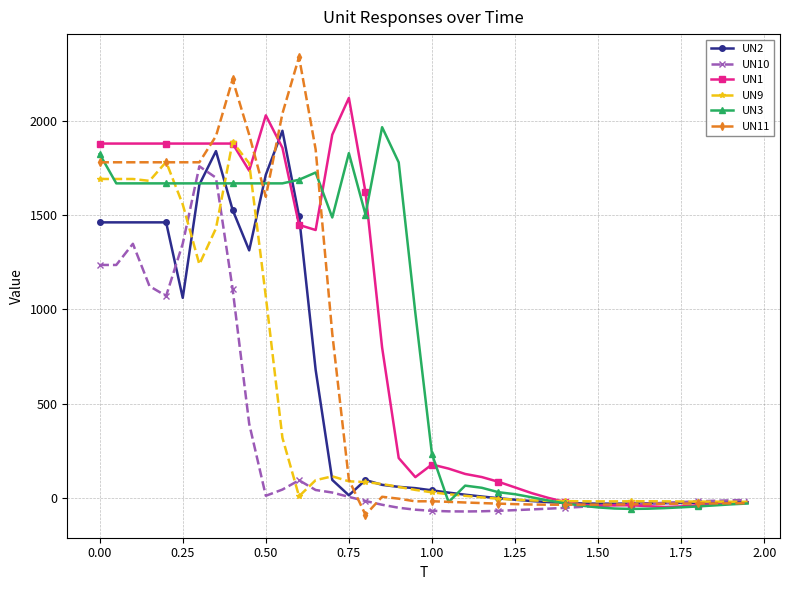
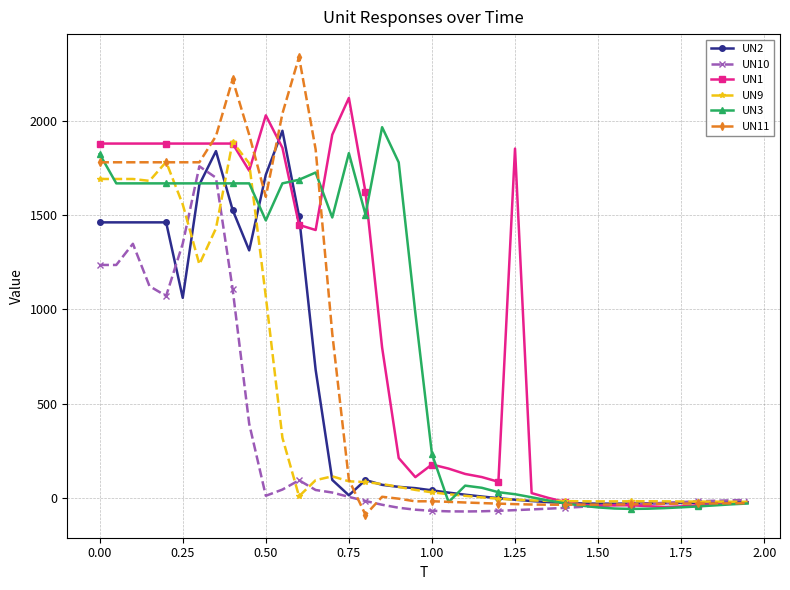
  {
    "UN2": {
      "0.00": 1460,
      "0.25": 1060,
      "0.50": 1710
    },
    "UN10": {
      "0.00": 1240,
      "0.25": 1350,
      "0.50": 10,
      "1.00": -70,
      "1.25": -60
    },
    "UN1": {
      "0.00": 1880,
      "0.25": 1880,
      "0.50": 2030,
      "0.75": 2120,
      "1.00": 180,
-     "1.25": 60
+     "1.25": 1850
    },
    "UN9": {
      "0.00": 1690,
      "0.25": 1560,
      "0.50": 1070
    },
    "UN3": {
      "0.00": 1820,
      "0.25": 1670,
-     "0.50": 1670,
+     "0.50": 1470,
      "0.75": 1830,
      "1.00": 230,
      "1.25": 20
    },
    "UN11": {
      "0.00": 1780,
      "0.25": 1780,
      "0.50": 1600,
      "1.00": -20,
      "1.25": -30
    }
  }
